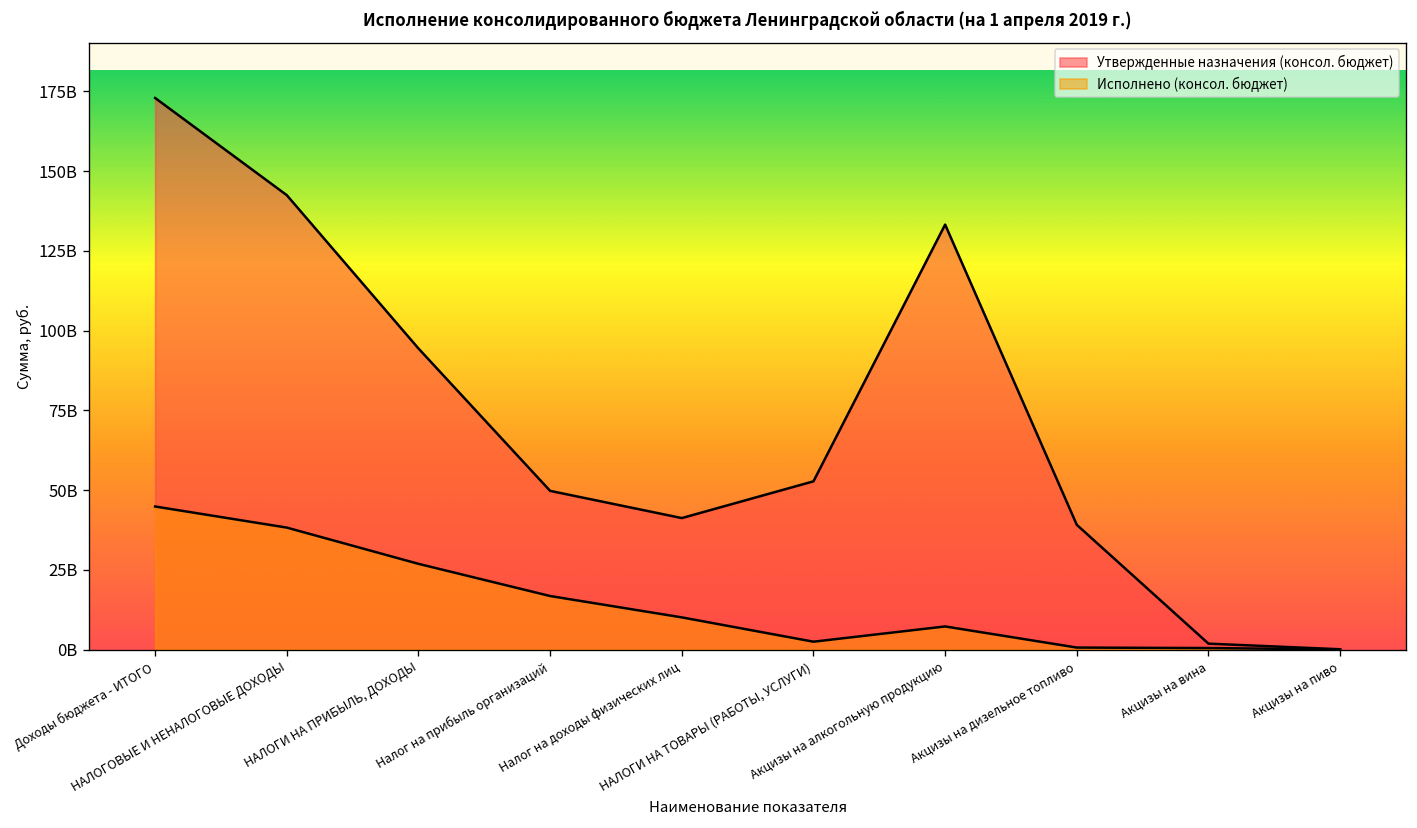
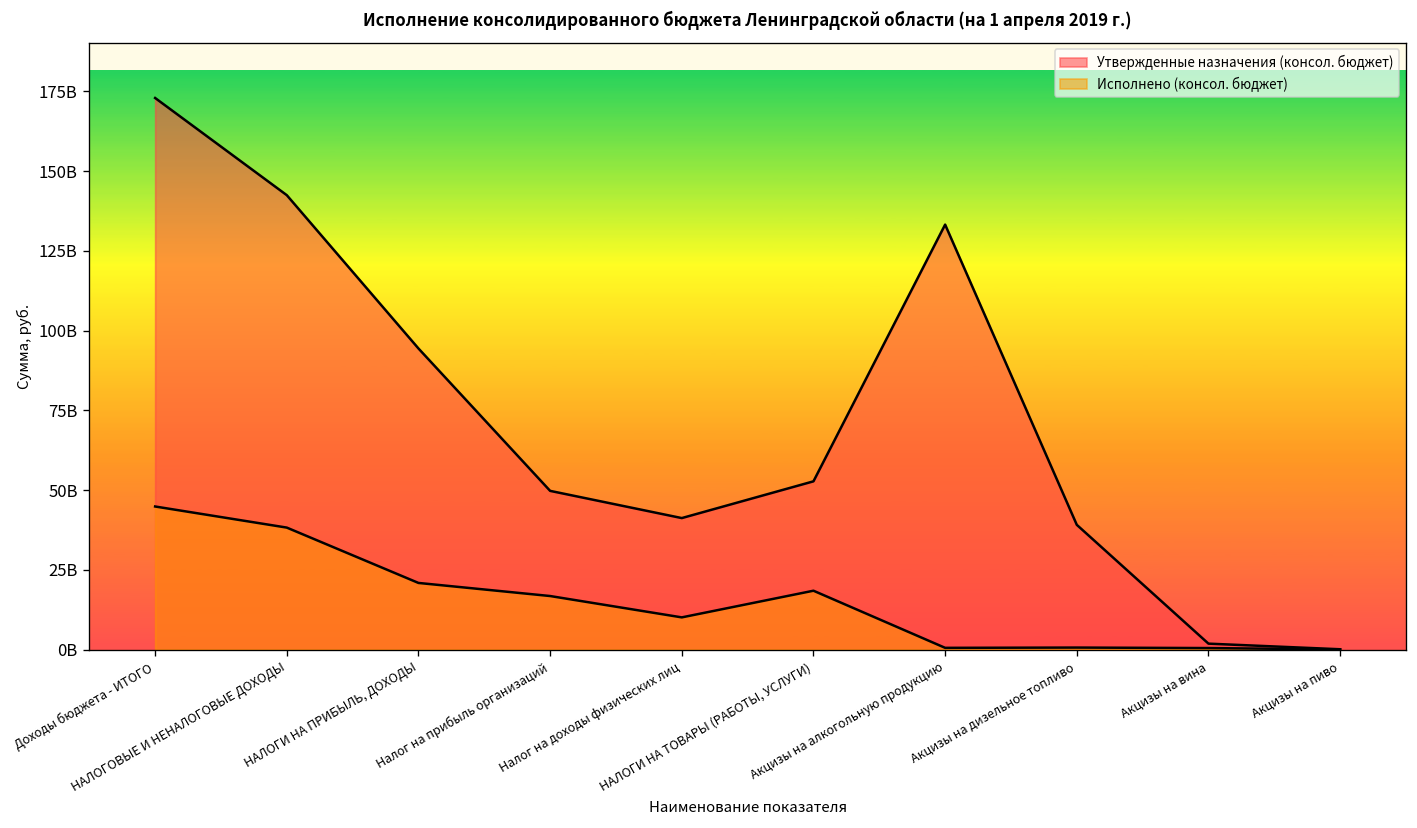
  {
    "Утвержденные назначения (консол. бюджет)": {
      "Доходы бюджета - ИТОГО": 173000000000,
      "НАЛОГОВЫЕ И НЕНАЛОГОВЫЕ ДОХОДЫ": 142000000000,
      "НАЛОГИ НА ПРИБЫЛЬ, ДОХОДЫ": 94000000000,
      "Налог на прибыль организаций": 50000000000,
      "Налог на доходы физических лиц": 41000000000,
      "НАЛОГИ НА ТОВАРЫ (РАБОТЫ, УСЛУГИ)": 53000000000,
      "Акцизы на алкогольную продукцию": 133000000000,
      "Акцизы на дизельное топливо": 39000000000,
      "Акцизы на вина": 2000000000
    },
    "Исполнено (консол. бюджет)": {
      "Доходы бюджета - ИТОГО": 45000000000,
      "НАЛОГОВЫЕ И НЕНАЛОГОВЫЕ ДОХОДЫ": 38000000000,
-     "НАЛОГИ НА ПРИБЫЛЬ, ДОХОДЫ": 27000000000,
+     "НАЛОГИ НА ПРИБЫЛЬ, ДОХОДЫ": 21000000000,
      "Налог на прибыль организаций": 17000000000,
      "Налог на доходы физических лиц": 10000000000,
-     "НАЛОГИ НА ТОВАРЫ (РАБОТЫ, УСЛУГИ)": 2000000000,
-     "Акцизы на алкогольную продукцию": 7000000000,
+     "НАЛОГИ НА ТОВАРЫ (РАБОТЫ, УСЛУГИ)": 18000000000,
+     "Акцизы на алкогольную продукцию": 1000000000,
      "Акцизы на дизельное топливо": 1000000000,
      "Акцизы на вина": 0
    }
  }
